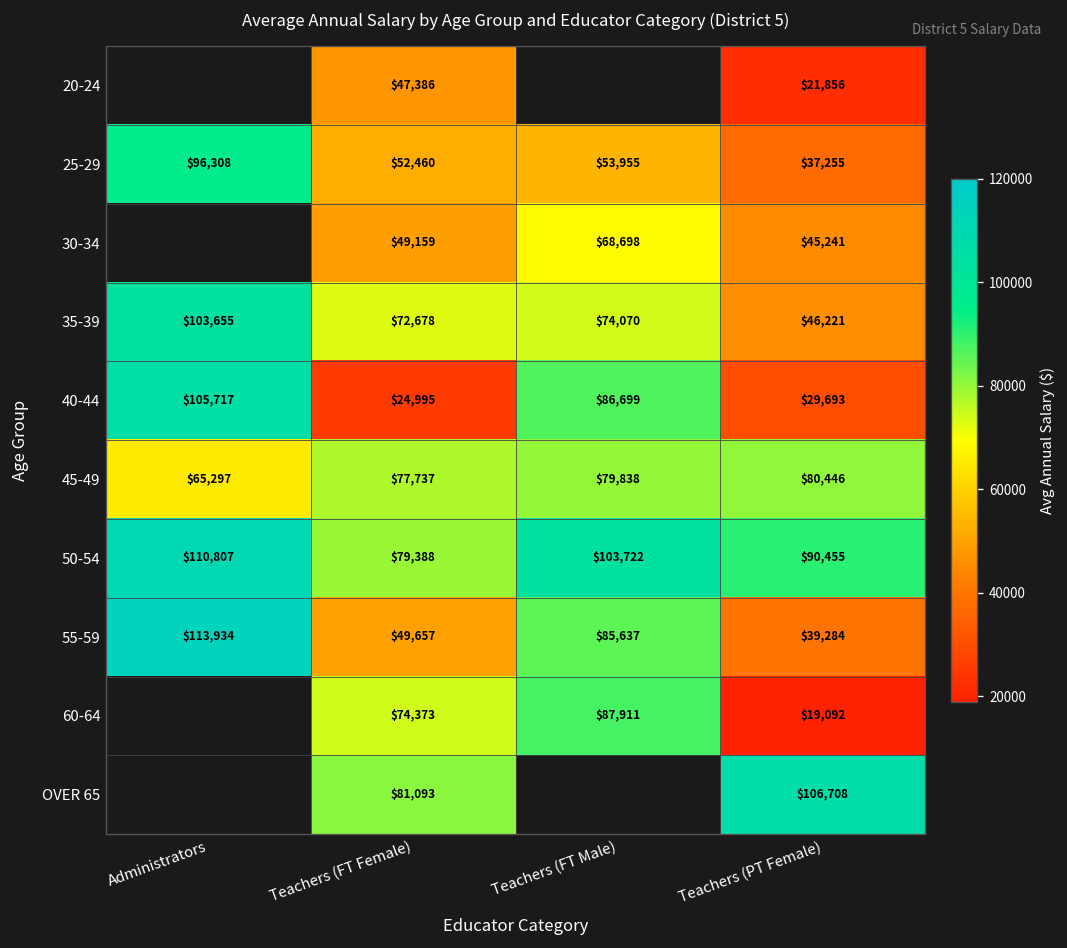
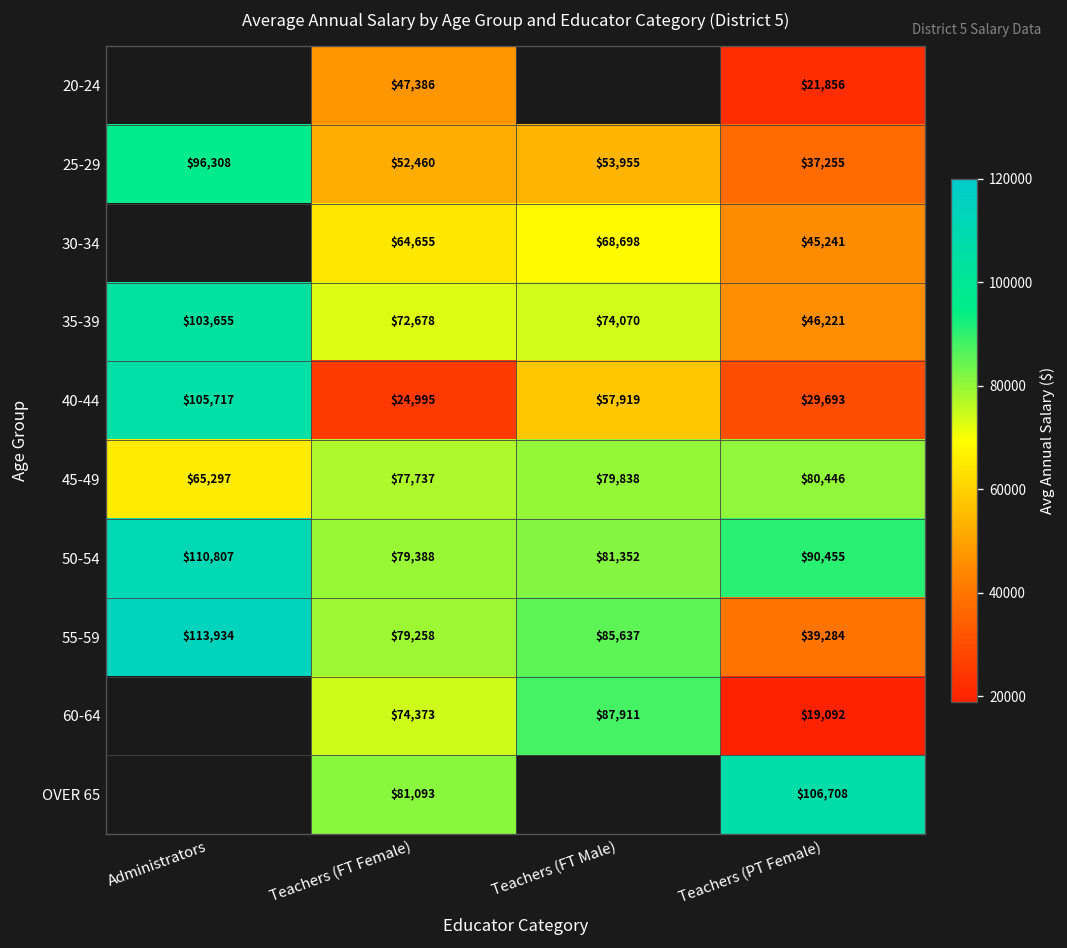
  {
    "20-24": {
      "Teachers (FT Female)": "$47,386",
      "Teachers (PT Female)": "$21,856"
    },
    "25-29": {
      "Administrators": "$96,308",
      "Teachers (FT Female)": "$52,460",
      "Teachers (FT Male)": "$53,955",
      "Teachers (PT Female)": "$37,255"
    },
    "30-34": {
-     "Teachers (FT Female)": "$49,159",
+     "Teachers (FT Female)": "$64,655",
      "Teachers (FT Male)": "$68,698",
      "Teachers (PT Female)": "$45,241"
    },
    "35-39": {
      "Administrators": "$103,655",
      "Teachers (FT Female)": "$72,678",
      "Teachers (FT Male)": "$74,070",
      "Teachers (PT Female)": "$46,221"
    },
    "40-44": {
      "Administrators": "$105,717",
      "Teachers (FT Female)": "$24,995",
-     "Teachers (FT Male)": "$86,699",
+     "Teachers (FT Male)": "$57,919",
      "Teachers (PT Female)": "$29,693"
    },
    "45-49": {
      "Administrators": "$65,297",
      "Teachers (FT Female)": "$77,737",
      "Teachers (FT Male)": "$79,838",
      "Teachers (PT Female)": "$80,446"
    },
    "50-54": {
      "Administrators": "$110,807",
      "Teachers (FT Female)": "$79,388",
-     "Teachers (FT Male)": "$103,722",
+     "Teachers (FT Male)": "$81,352",
      "Teachers (PT Female)": "$90,455"
    },
    "55-59": {
      "Administrators": "$113,934",
-     "Teachers (FT Female)": "$49,657",
+     "Teachers (FT Female)": "$79,258",
      "Teachers (FT Male)": "$85,637",
      "Teachers (PT Female)": "$39,284"
    },
    "60-64": {
      "Teachers (FT Female)": "$74,373",
      "Teachers (FT Male)": "$87,911",
      "Teachers (PT Female)": "$19,092"
    },
    "OVER 65": {
      "Teachers (FT Female)": "$81,093",
      "Teachers (PT Female)": "$106,708"
    }
  }
